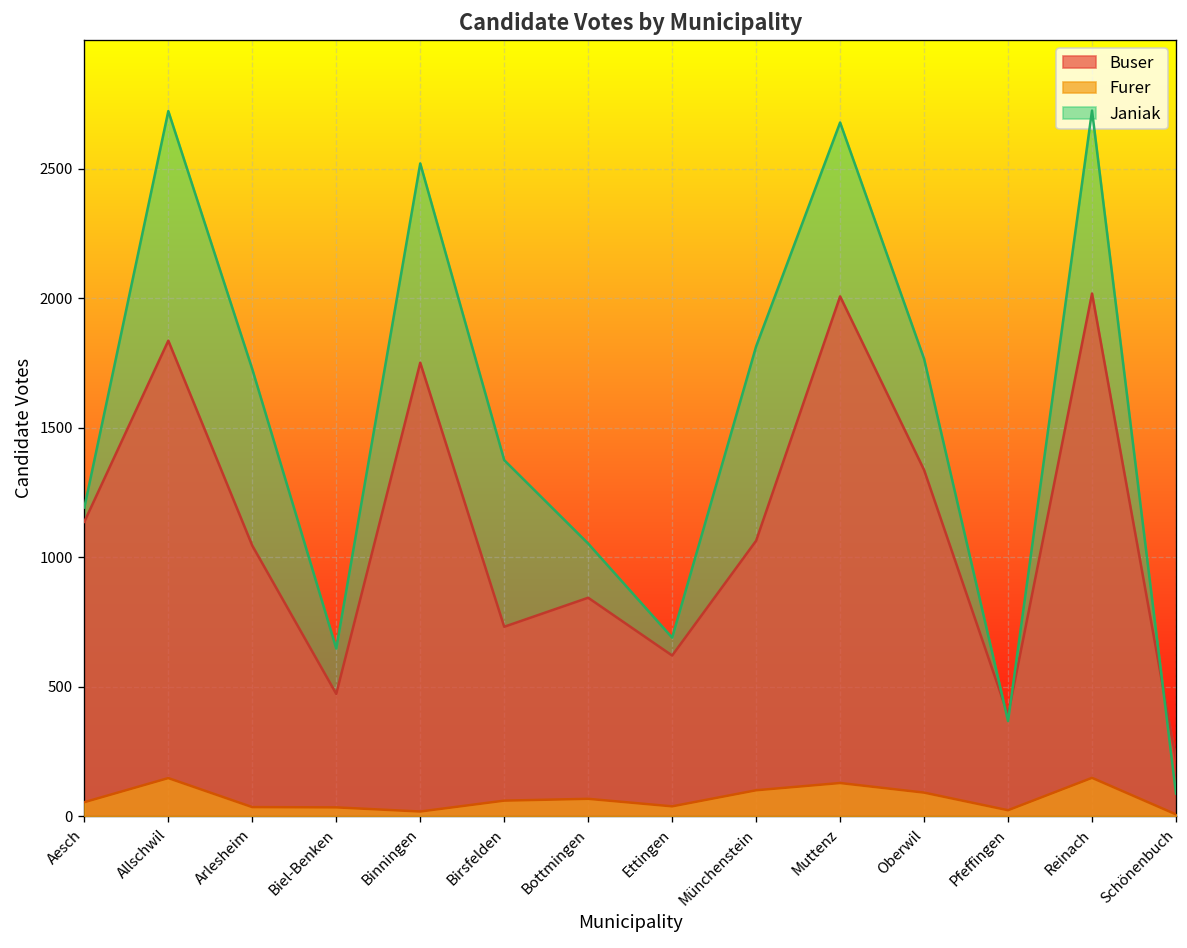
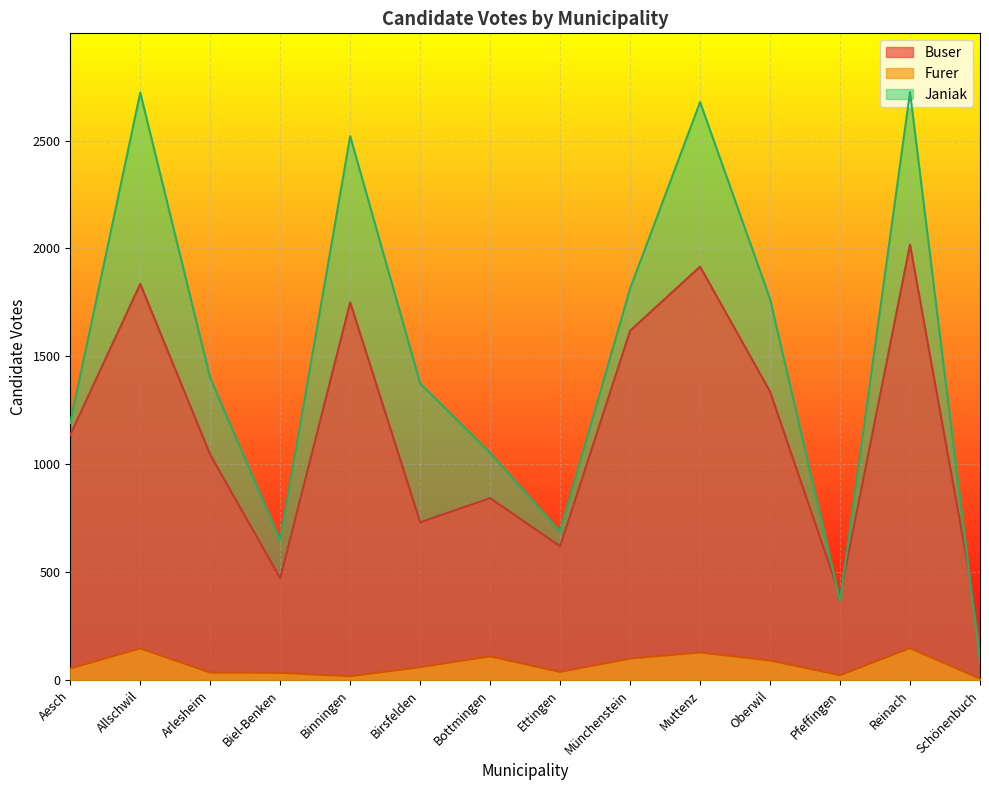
  {
    "Buser": {
      "Aesch": 1140,
      "Allschwil": 1840,
      "Arlesheim": 1050,
      "Biel-Benken": 470,
      "Binningen": 1750,
      "Birsfelden": 730,
      "Bottmingen": 840,
      "Ettingen": 620,
-     "Münchenstein": 1060,
-     "Muttenz": 2010,
+     "Münchenstein": 1620,
+     "Muttenz": 1920,
      "Oberwil": 1340,
      "Pfeffingen": 390,
      "Reinach": 2020,
      "Schönenbuch": 220
    },
    "Furer": {
      "Aesch": 60,
      "Allschwil": 150,
      "Arlesheim": 40,
      "Biel-Benken": 40,
      "Binningen": 20,
      "Birsfelden": 60,
-     "Bottmingen": 70,
+     "Bottmingen": 110,
      "Ettingen": 40,
      "Münchenstein": 100,
      "Muttenz": 130,
      "Oberwil": 90,
      "Pfeffingen": 20,
      "Reinach": 150,
      "Schönenbuch": 10
    },
    "Janiak": {
      "Aesch": 1190,
      "Allschwil": 2720,
-     "Arlesheim": 1730,
+     "Arlesheim": 1400,
      "Biel-Benken": 650,
      "Binningen": 2520,
      "Birsfelden": 1380,
      "Bottmingen": 1050,
      "Ettingen": 690,
      "Münchenstein": 1810,
      "Muttenz": 2680,
      "Oberwil": 1770,
      "Pfeffingen": 370,
      "Schönenbuch": 90
    }
  }
